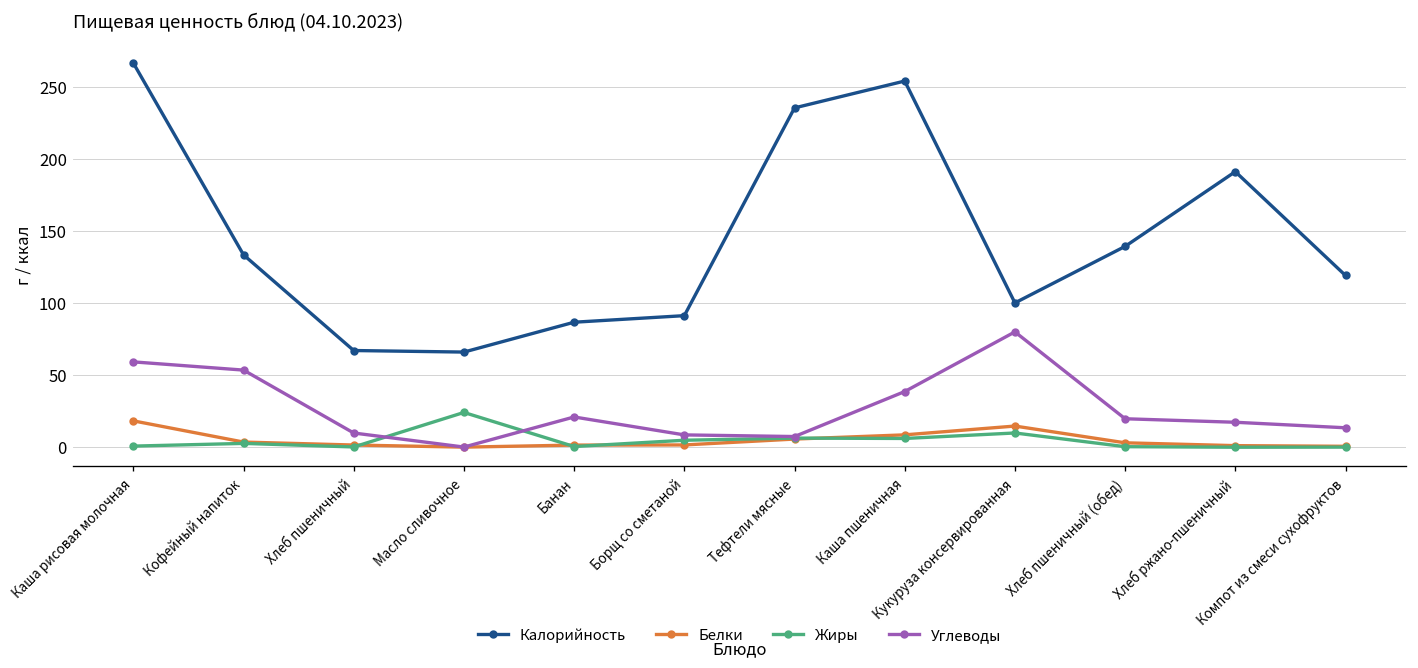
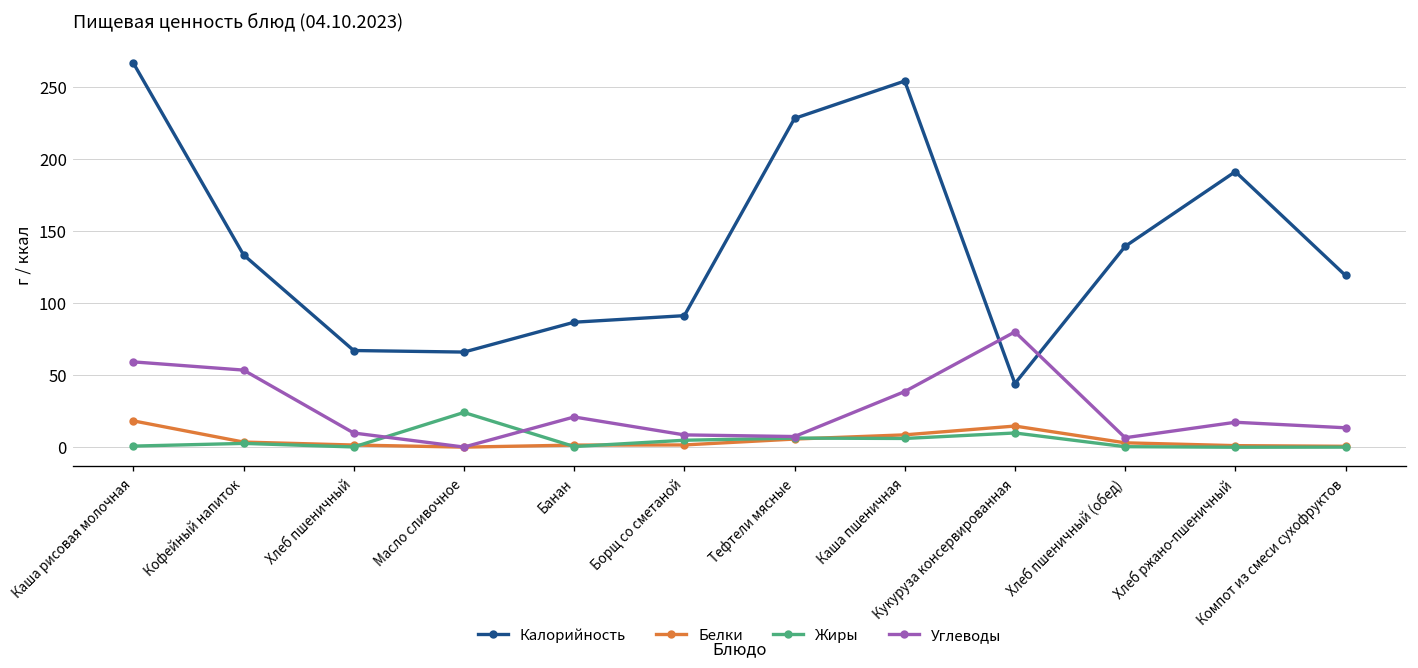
  {
    "Калорийность": {
      "Каша рисовая молочная": 266,
      "Кофейный напиток": 133,
      "Хлеб пшеничный": 67,
      "Масло сливочное": 66,
      "Банан": 87,
      "Борщ со сметаной": 91,
-     "Тефтели мясные": 235,
+     "Тефтели мясные": 228,
      "Каша пшеничная": 254,
-     "Кукуруза консервированная": 100,
+     "Кукуруза консервированная": 44,
      "Хлеб пшеничный (обед)": 139,
      "Хлеб ржано-пшеничный": 191,
      "Компот из смеси сухофруктов": 119
    },
    "Белки": {
      "Каша рисовая молочная": 18,
      "Борщ со сметаной": 2,
      "Каша пшеничная": 9,
      "Кукуруза консервированная": 15,
      "Хлеб пшеничный (обед)": 3
    },
    "Жиры": {
      "Каша рисовая молочная": 1,
      "Масло сливочное": 24,
      "Борщ со сметаной": 5,
      "Каша пшеничная": 6,
      "Кукуруза консервированная": 10,
      "Хлеб пшеничный (обед)": 0
    },
    "Углеводы": {
      "Каша рисовая молочная": 59,
      "Кофейный напиток": 54,
      "Хлеб пшеничный": 10,
      "Банан": 21,
      "Борщ со сметаной": 9,
      "Каша пшеничная": 39,
      "Кукуруза консервированная": 80,
-     "Хлеб пшеничный (обед)": 20,
+     "Хлеб пшеничный (обед)": 7,
      "Хлеб ржано-пшеничный": 17,
      "Компот из смеси сухофруктов": 14
    }
  }
